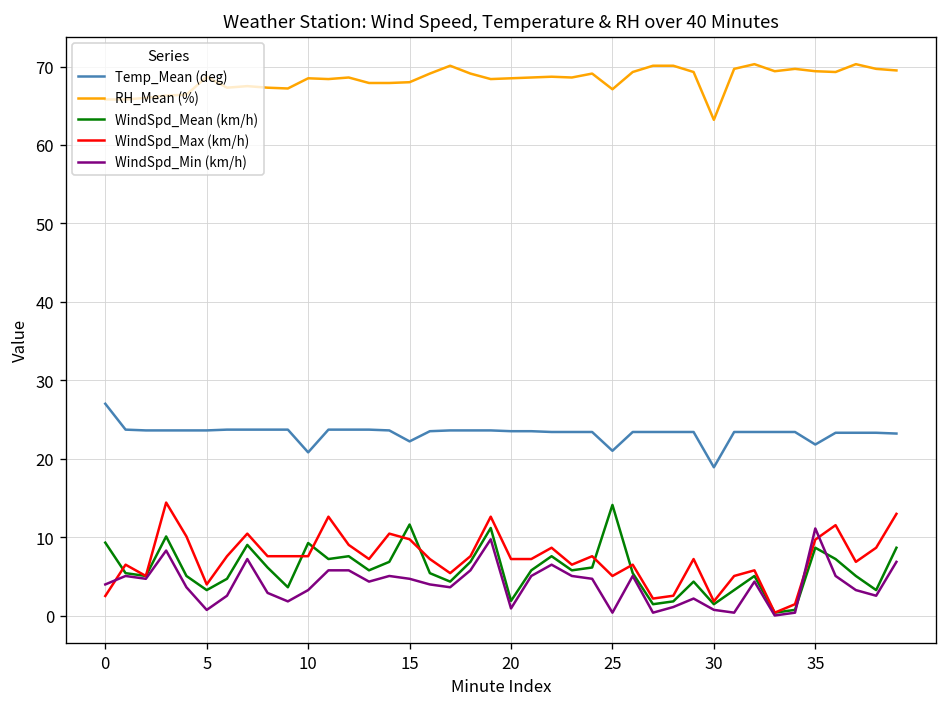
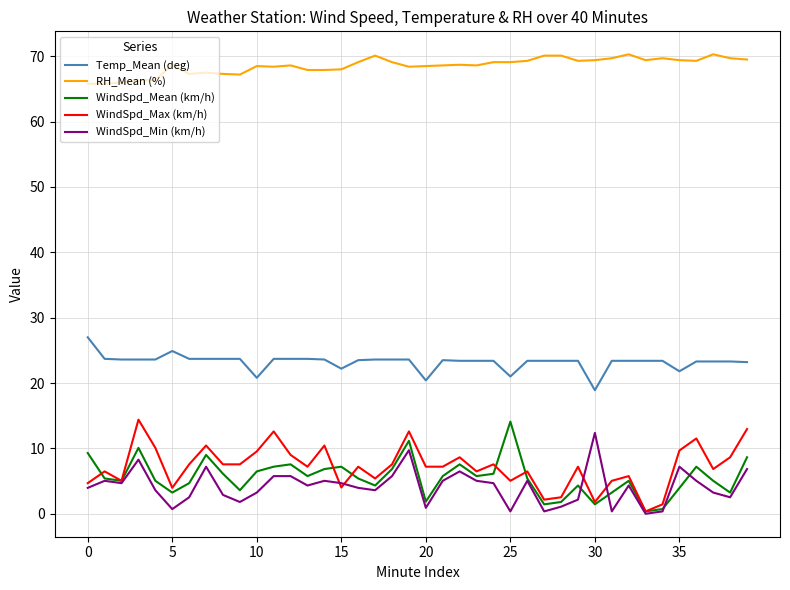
  {
    "Temp_Mean (deg)": {
      "0": 27,
-     "5": 24,
+     "5": 25,
      "10": 21,
      "15": 22,
-     "20": 24,
+     "20": 20,
      "25": 21,
      "30": 19,
      "35": 22
    },
    "RH_Mean (%)": {
      "10": 69,
      "15": 68,
      "20": 69,
-     "25": 67,
-     "30": 63,
+     "25": 69,
+     "30": 69,
      "35": 69
    },
    "WindSpd_Mean (km/h)": {
      "0": 9,
      "5": 3,
-     "10": 9,
-     "15": 12,
+     "10": 6,
+     "15": 7,
      "20": 2,
      "25": 14,
-     "35": 9
+     "35": 4
    },
    "WindSpd_Max (km/h)": {
-     "0": 2,
+     "0": 5,
      "5": 4,
-     "10": 8,
-     "15": 10,
+     "10": 10,
+     "15": 4,
      "20": 7,
      "25": 5,
      "35": 10
    },
    "WindSpd_Min (km/h)": {
      "0": 4,
      "5": 1,
      "10": 3,
      "15": 5,
      "20": 1,
      "25": 0,
-     "30": 1,
-     "35": 11
+     "30": 12,
+     "35": 7
    }
  }
